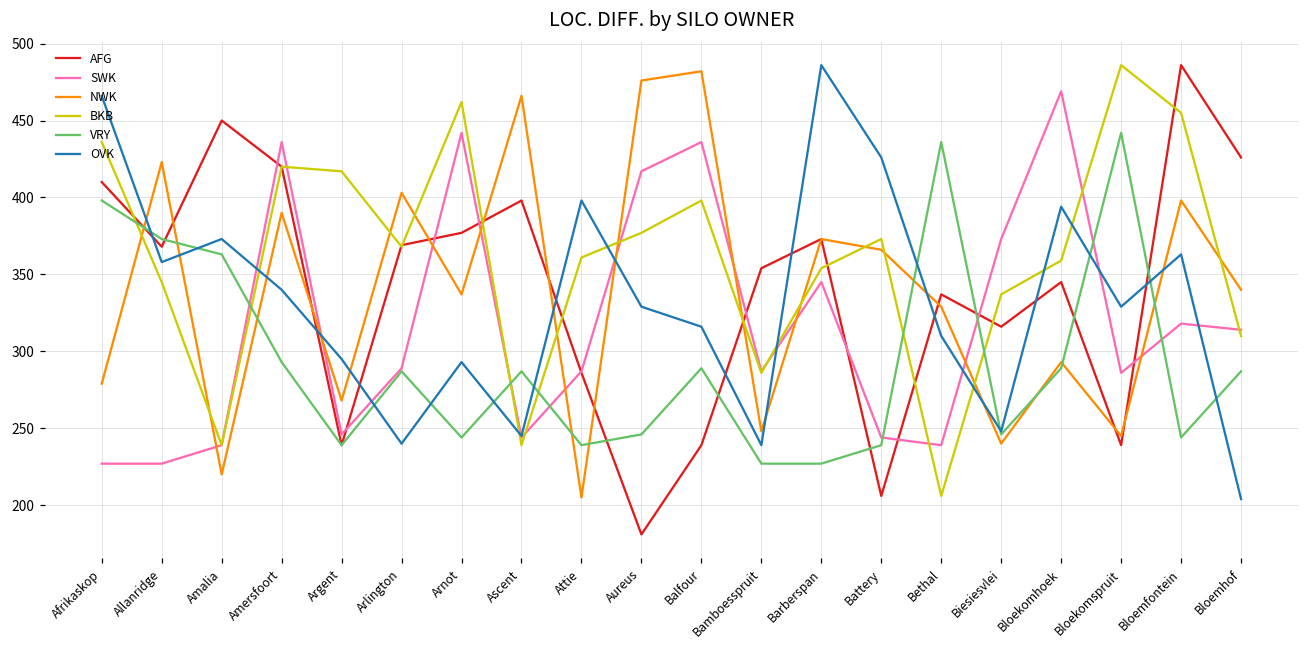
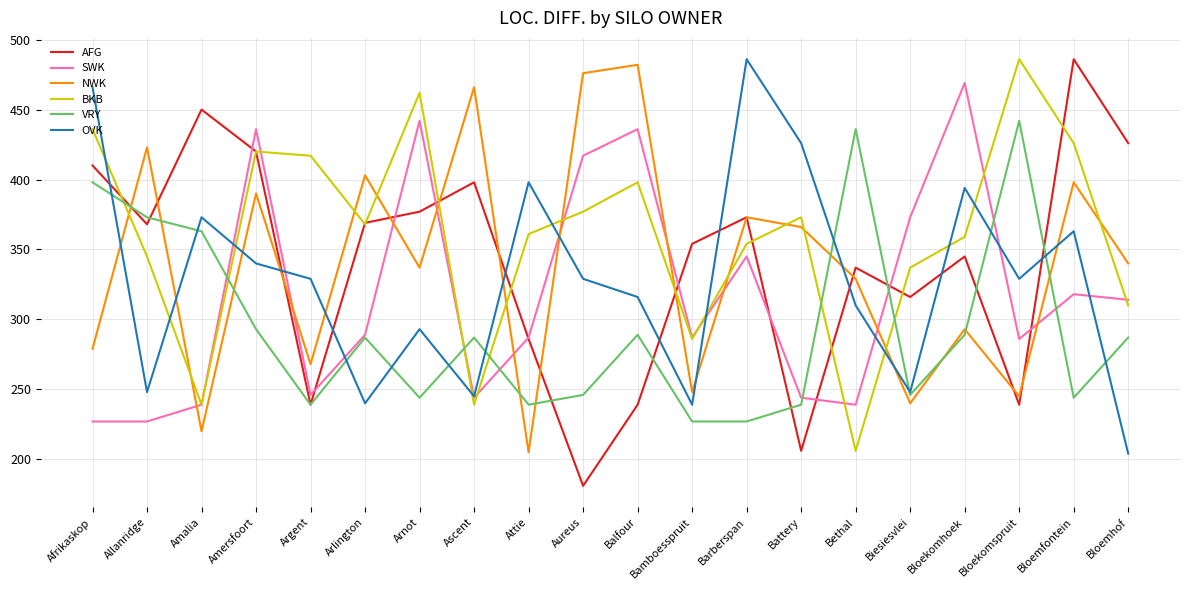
  {
    "AFG": {
      "Afrikaskop": 410,
      "Allanridge": 368,
      "Amalia": 450,
      "Arnot": 377,
      "Ascent": 398,
      "Aureus": 181,
      "Balfour": 239,
      "Bamboesspruit": 354,
      "Battery": 206,
      "Bethal": 337,
      "Biesiesvlei": 316,
      "Bloekomhoek": 345,
      "Bloekomspruit": 239,
      "Bloemfontein": 486,
      "Bloemhof": 426
    },
    "SWK": {
      "Afrikaskop": 227,
      "Allanridge": 227,
      "Amersfoort": 436,
      "Argent": 246,
      "Arlington": 289,
      "Arnot": 442,
      "Aureus": 417,
      "Balfour": 436,
      "Barberspan": 345,
      "Battery": 244,
      "Bethal": 239,
      "Biesiesvlei": 373,
      "Bloekomhoek": 469,
      "Bloekomspruit": 286,
      "Bloemfontein": 318,
      "Bloemhof": 314
    },
    "NWK": {
      "Afrikaskop": 279,
      "Allanridge": 423,
      "Amalia": 220,
      "Amersfoort": 390,
      "Argent": 268,
      "Arlington": 403,
      "Arnot": 337,
      "Ascent": 466,
      "Attie": 205,
      "Aureus": 476,
      "Balfour": 482,
      "Bamboesspruit": 248,
      "Battery": 366,
      "Bethal": 329,
      "Biesiesvlei": 240,
      "Bloekomhoek": 293,
      "Bloekomspruit": 245,
      "Bloemfontein": 398,
      "Bloemhof": 340
    },
    "BKB": {
      "Afrikaskop": 436,
      "Allanridge": 345,
      "Argent": 417,
      "Arnot": 462,
      "Ascent": 239,
      "Attie": 361,
      "Aureus": 377,
      "Balfour": 398,
      "Barberspan": 354,
      "Battery": 373,
      "Bethal": 206,
      "Biesiesvlei": 337,
      "Bloekomhoek": 359,
      "Bloekomspruit": 486,
-     "Bloemfontein": 455,
+     "Bloemfontein": 426,
      "Bloemhof": 310
    },
    "VRY": {
      "Afrikaskop": 398,
      "Allanridge": 373,
      "Amalia": 363,
      "Amersfoort": 293,
      "Arlington": 287,
      "Arnot": 244,
      "Ascent": 287,
      "Attie": 239,
      "Aureus": 246,
      "Balfour": 289,
      "Bamboesspruit": 227,
      "Barberspan": 227,
      "Battery": 239,
      "Bethal": 436,
      "Biesiesvlei": 246,
      "Bloekomhoek": 289,
      "Bloekomspruit": 442,
      "Bloemfontein": 244,
      "Bloemhof": 287
    },
    "OVK": {
      "Afrikaskop": 466,
-     "Allanridge": 358,
+     "Allanridge": 248,
      "Amalia": 373,
      "Amersfoort": 340,
-     "Argent": 295,
+     "Argent": 329,
      "Arlington": 240,
      "Arnot": 293,
      "Attie": 398,
      "Aureus": 329,
      "Balfour": 316,
      "Bamboesspruit": 239,
      "Barberspan": 486,
      "Battery": 426,
      "Bethal": 310,
      "Biesiesvlei": 248,
      "Bloekomhoek": 394,
      "Bloekomspruit": 329,
      "Bloemfontein": 363,
      "Bloemhof": 204
    }
  }
